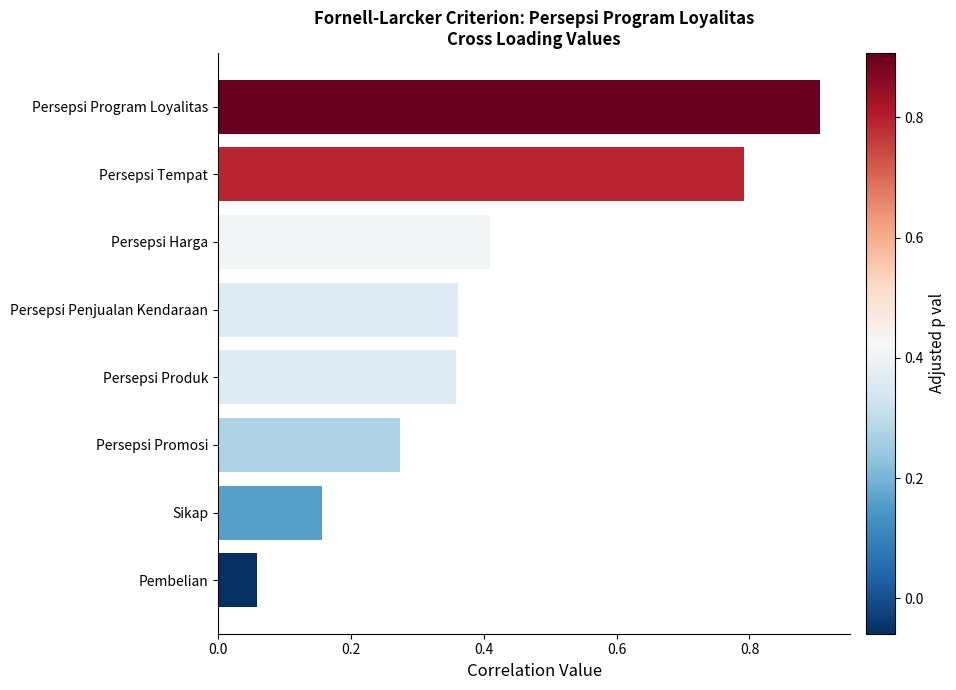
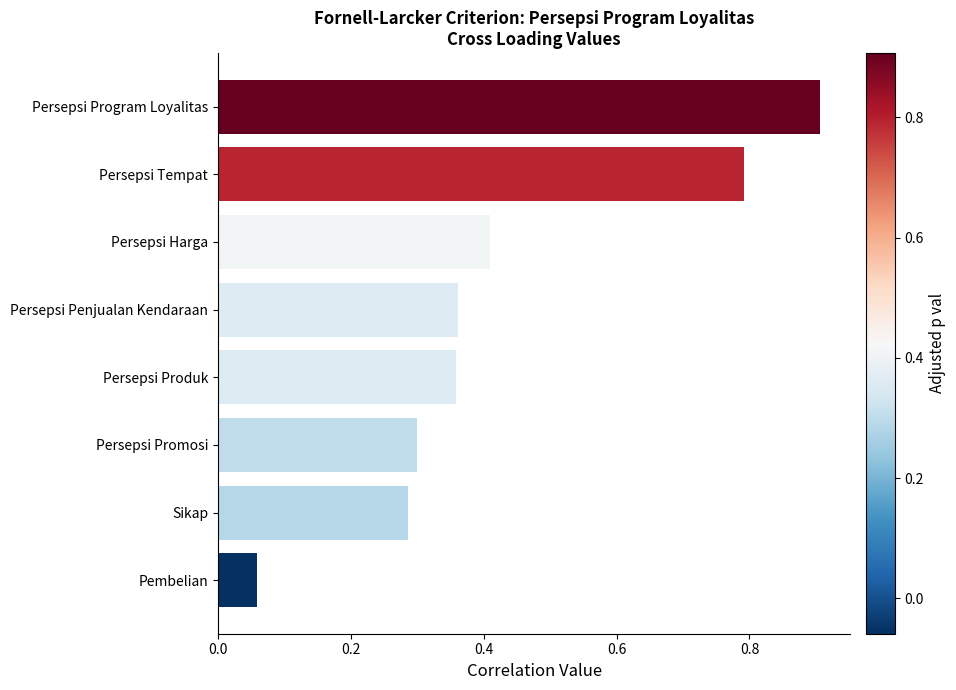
  {
    "Persepsi Program Loyalitas": 0.91,
    "Persepsi Tempat": 0.79,
    "Persepsi Harga": 0.41,
    "Persepsi Penjualan Kendaraan": 0.36,
    "Persepsi Produk": 0.36,
-   "Persepsi Promosi": 0.27,
-   "Sikap": 0.16,
+   "Persepsi Promosi": 0.30,
+   "Sikap": 0.29,
    "Pembelian": 0.06
  }
